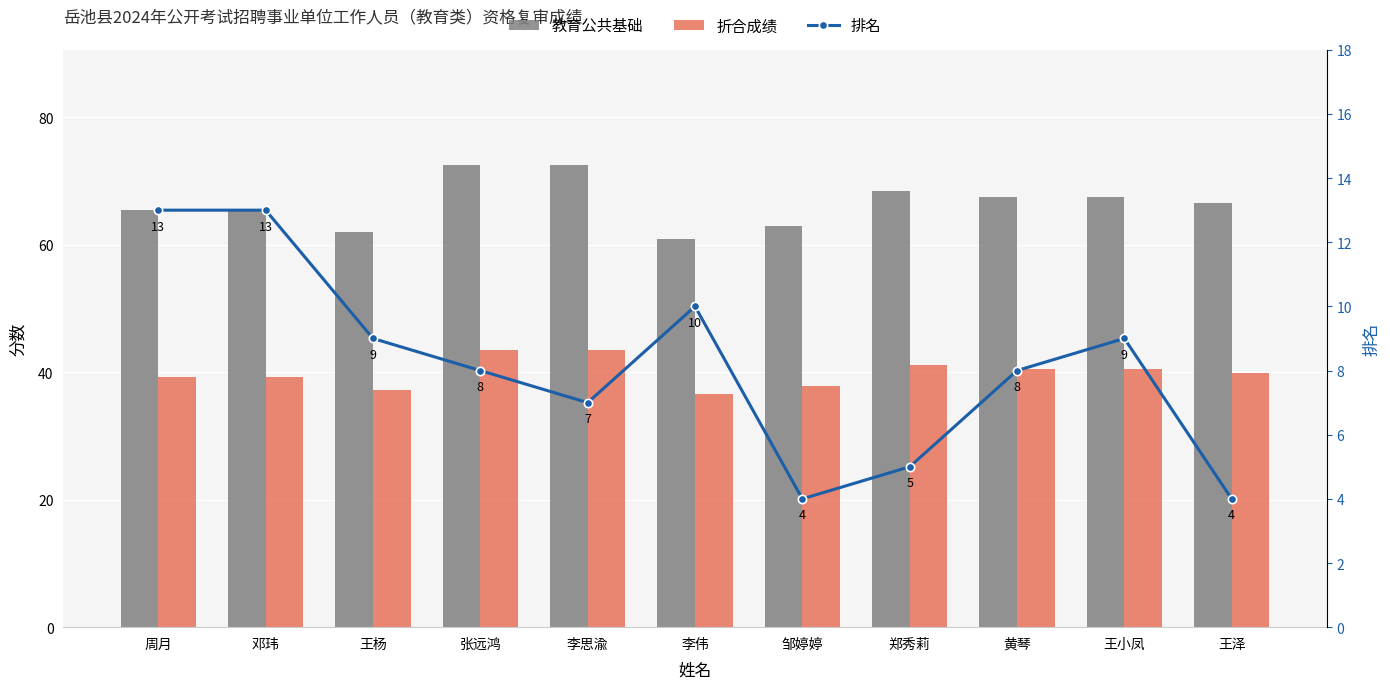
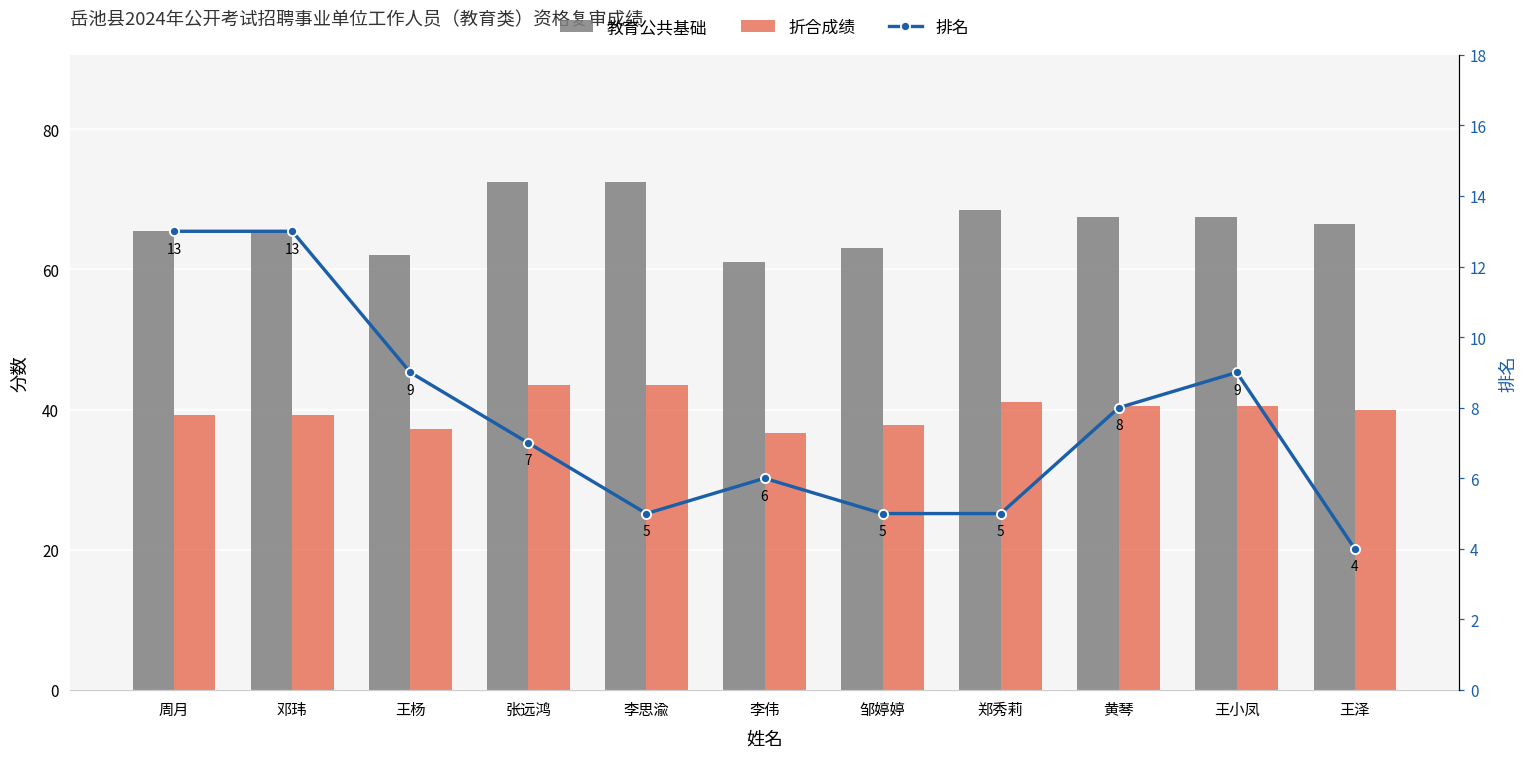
  {
    "排名": {
      "周月": 13,
      "邓玮": 13,
      "王杨": 9,
-     "张远鸿": 8,
-     "李思渝": 7,
-     "李伟": 10,
-     "邹婷婷": 4,
+     "张远鸿": 7,
+     "李思渝": 5,
+     "李伟": 6,
+     "邹婷婷": 5,
      "郑秀莉": 5,
      "黄琴": 8,
      "王小凤": 9,
      "王泽": 4
    }
  }
